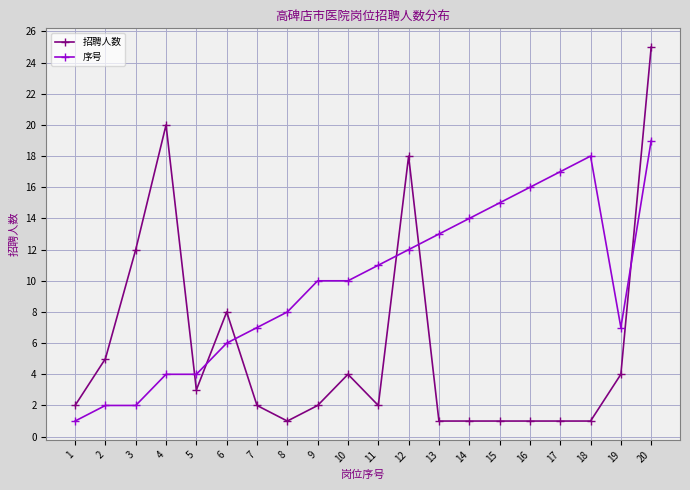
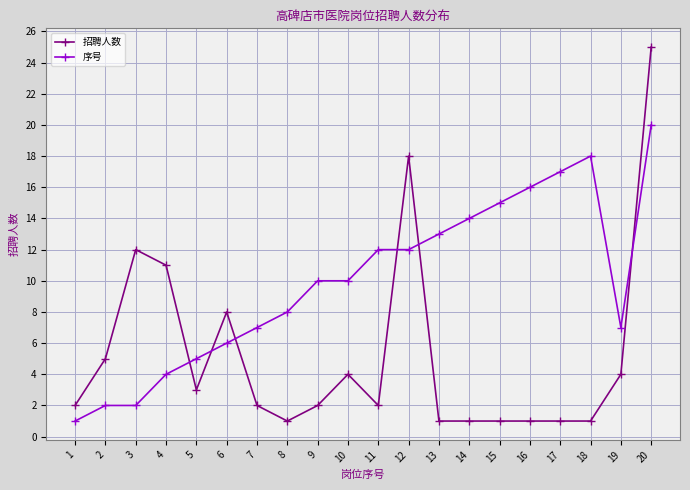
  {
    "招聘人数": {
      "1": 2,
      "2": 5,
      "3": 12,
-     "4": 20,
+     "4": 11,
      "5": 3,
      "6": 8,
      "7": 2,
      "8": 1,
      "9": 2,
      "10": 4,
      "11": 2,
      "12": 18,
      "13": 1,
      "14": 1,
      "15": 1,
      "16": 1,
      "17": 1,
      "18": 1,
      "19": 4,
      "20": 25
    },
    "序号": {
      "1": 1,
      "2": 2,
      "3": 2,
      "4": 4,
-     "5": 4,
+     "5": 5,
      "6": 6,
      "7": 7,
      "8": 8,
      "9": 10,
      "10": 10,
-     "11": 11,
+     "11": 12,
      "12": 12,
      "13": 13,
      "14": 14,
      "15": 15,
      "16": 16,
      "17": 17,
      "18": 18,
      "19": 7,
-     "20": 19
+     "20": 20
    }
  }
